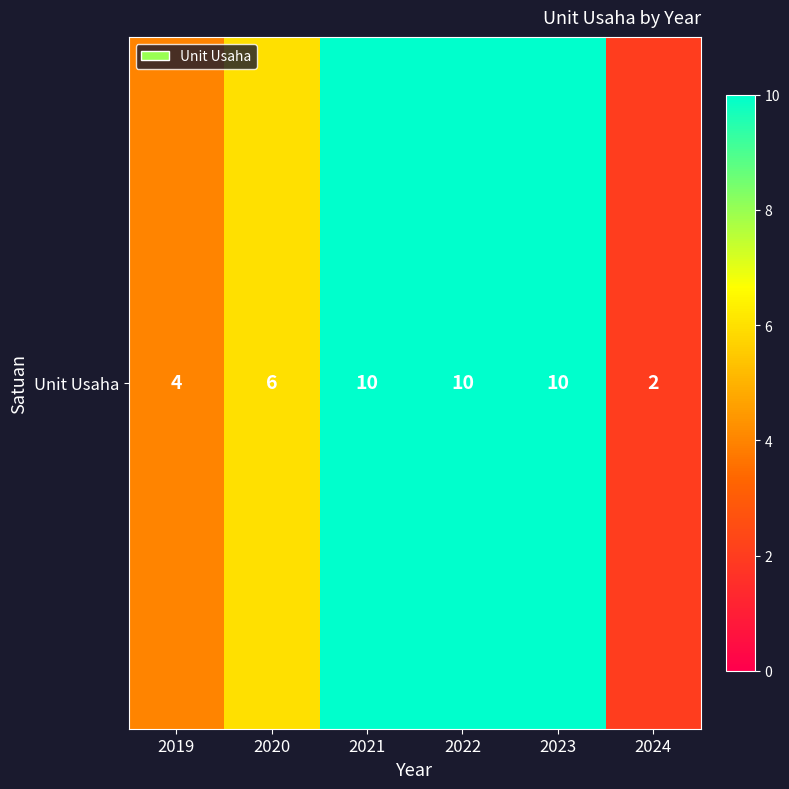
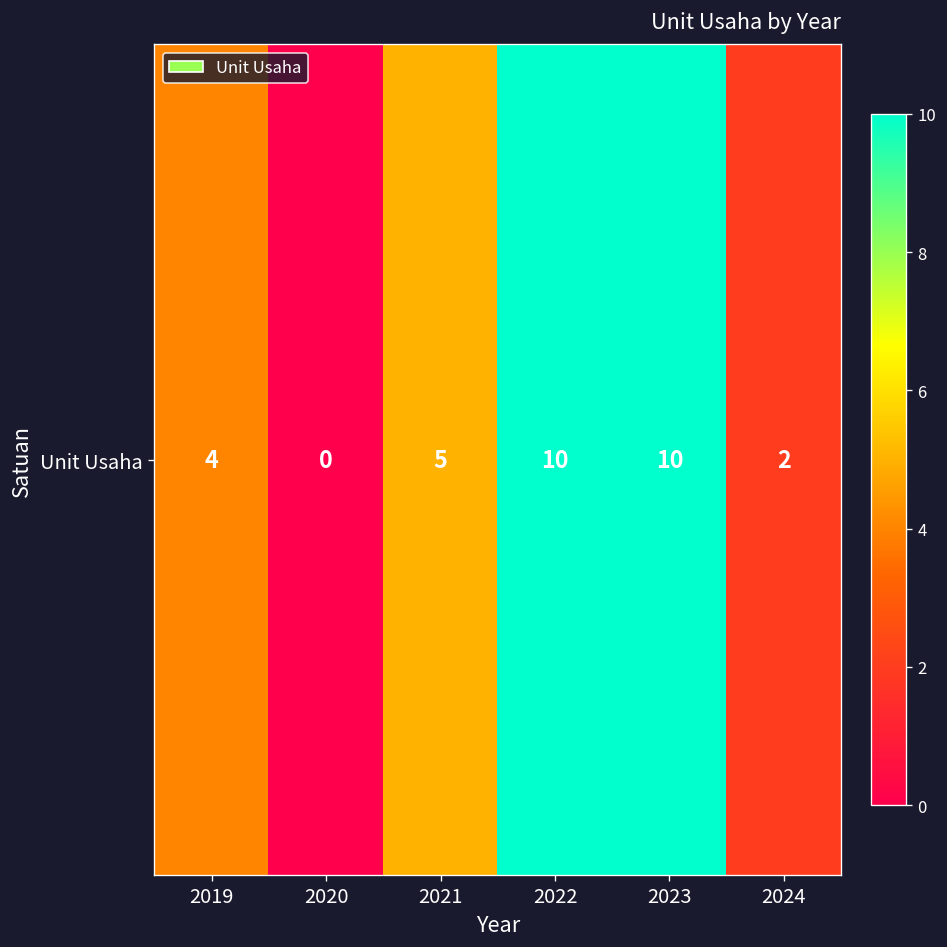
  {
    "Unit Usaha": {
      "2019": 4,
-     "2020": 6,
-     "2021": 10,
+     "2020": 0,
+     "2021": 5,
      "2022": 10,
      "2023": 10,
      "2024": 2
    }
  }
